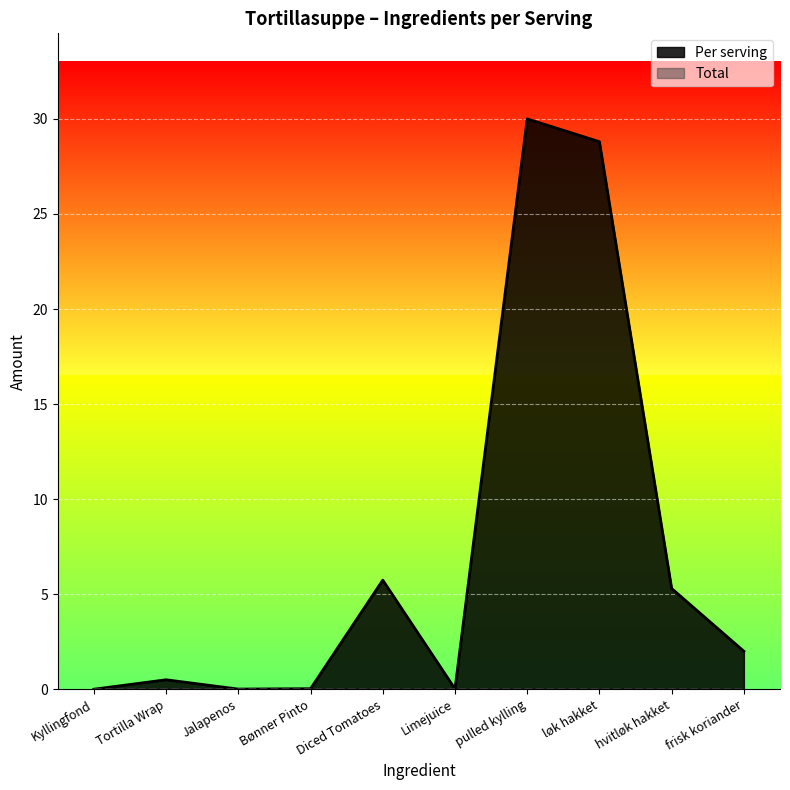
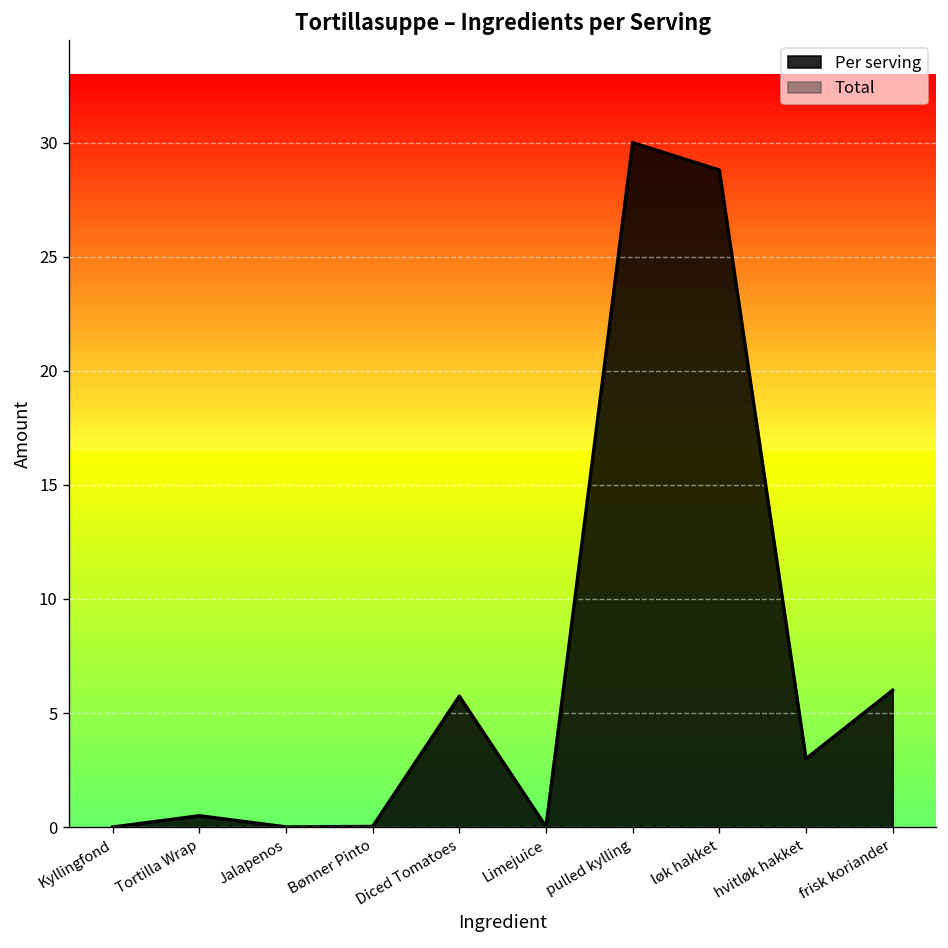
  {
    "Per serving": {
      "Tortilla Wrap": 0.5,
      "Diced Tomatoes": 5.7,
      "pulled kylling": 30.0,
      "løk hakket": 28.8,
-     "hvitløk hakket": 5.3,
-     "frisk koriander": 2
+     "hvitløk hakket": 3.0,
+     "frisk koriander": 6
    },
    "Total": {
      "Tortilla Wrap": 0.0,
      "Diced Tomatoes": 0.0,
      "pulled kylling": 0.0,
      "løk hakket": 0.0,
      "hvitløk hakket": 0.0,
      "frisk koriander": 0.0
    }
  }
